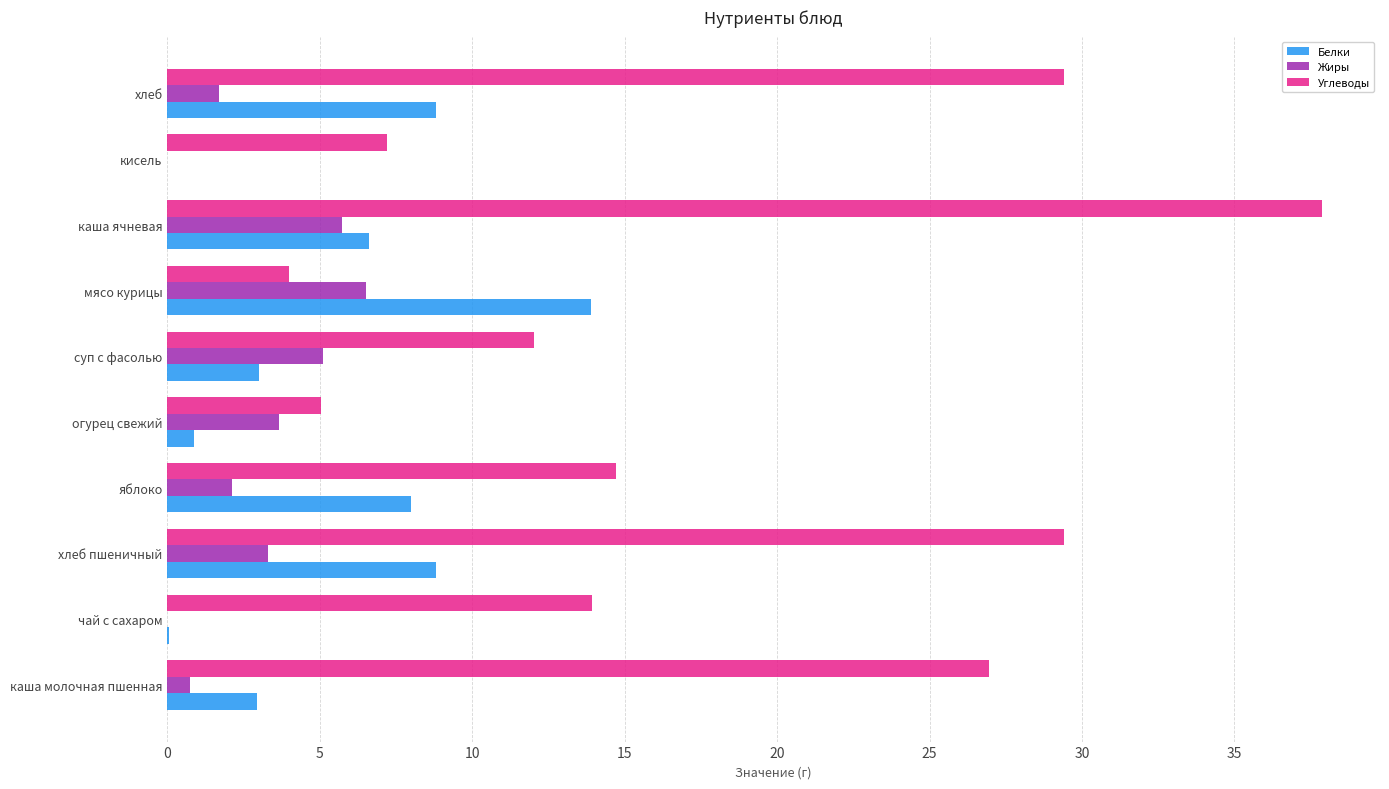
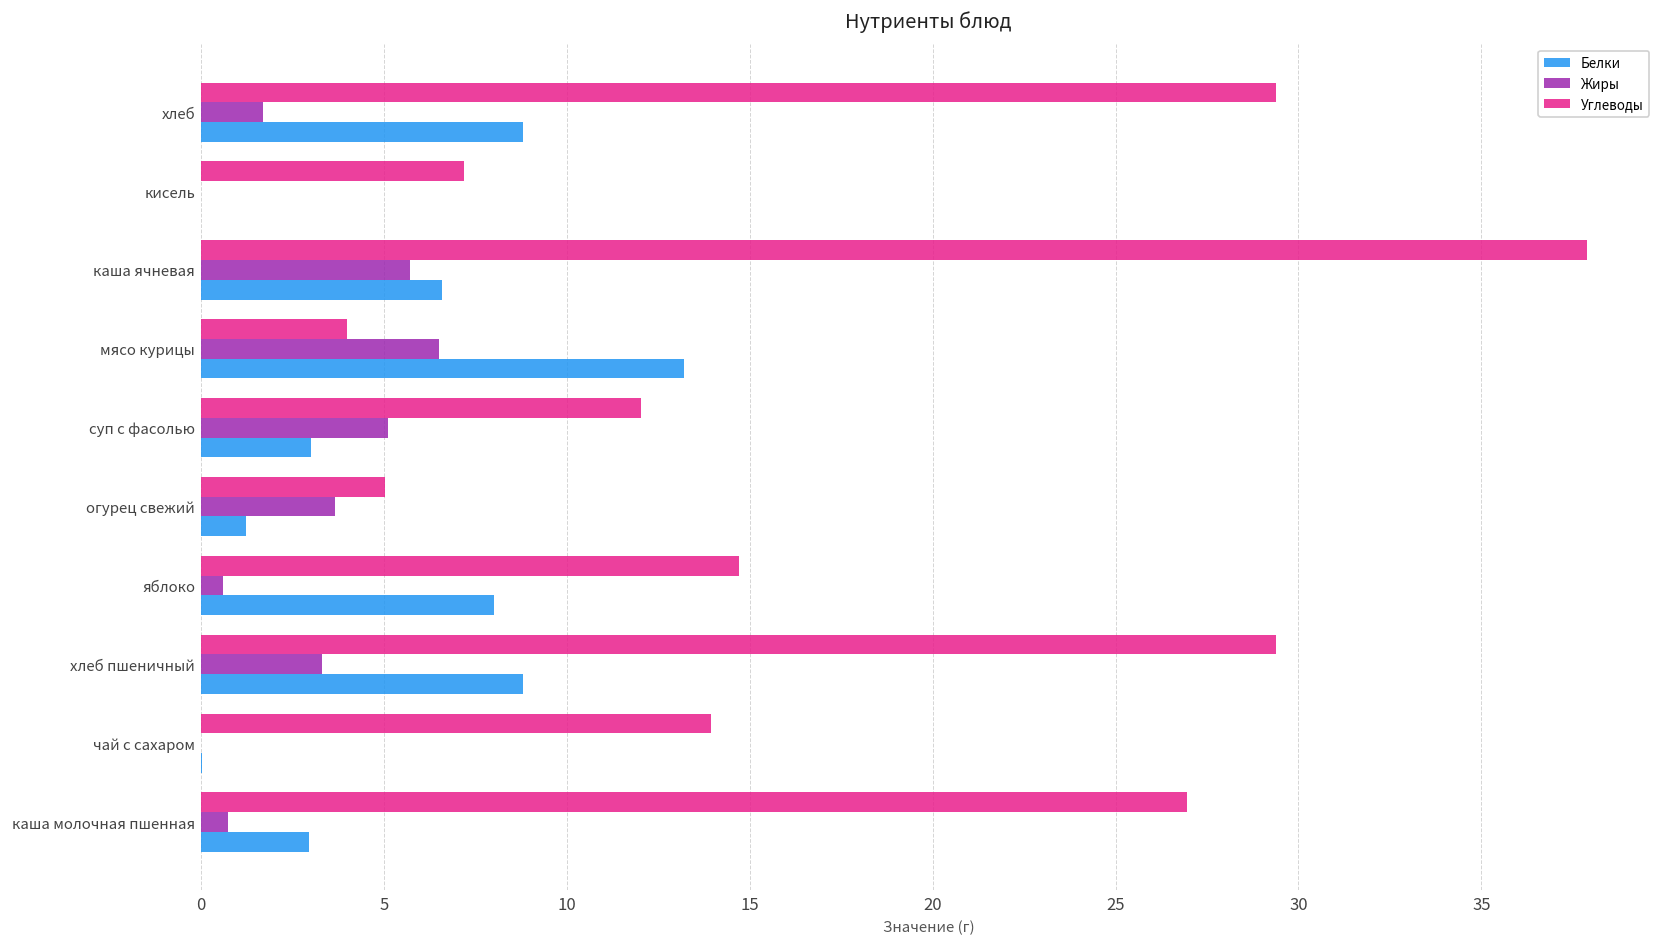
  {
    "Белки": {
      "хлеб": 8.8,
      "кисель": 0.0,
      "каша ячневая": 6.6,
-     "мясо курицы": 13.9,
+     "мясо курицы": 13.2,
      "суп с фасолью": 3.0,
-     "огурец свежий": 0.9,
+     "огурец свежий": 1.2,
      "яблоко": 8.0,
      "хлеб пшеничный": 8.8,
      "каша молочная пшенная": 3.0
    },
    "Жиры": {
      "хлеб": 1.7,
      "кисель": 0.0,
      "каша ячневая": 5.7,
      "мясо курицы": 6.5,
      "суп с фасолью": 5.1,
      "огурец свежий": 3.7,
-     "яблоко": 2.1,
+     "яблоко": 0.6,
      "хлеб пшеничный": 3.3,
      "чай с сахаром": 0.0,
      "каша молочная пшенная": 0.7
    },
    "Углеводы": {
      "хлеб": 29.4,
      "кисель": 7.2,
      "каша ячневая": 37.9,
      "мясо курицы": 4.0,
      "суп с фасолью": 12.0,
      "огурец свежий": 5.0,
      "яблоко": 14.7,
      "хлеб пшеничный": 29.4,
      "чай с сахаром": 13.9,
      "каша молочная пшенная": 26.9
    }
  }
